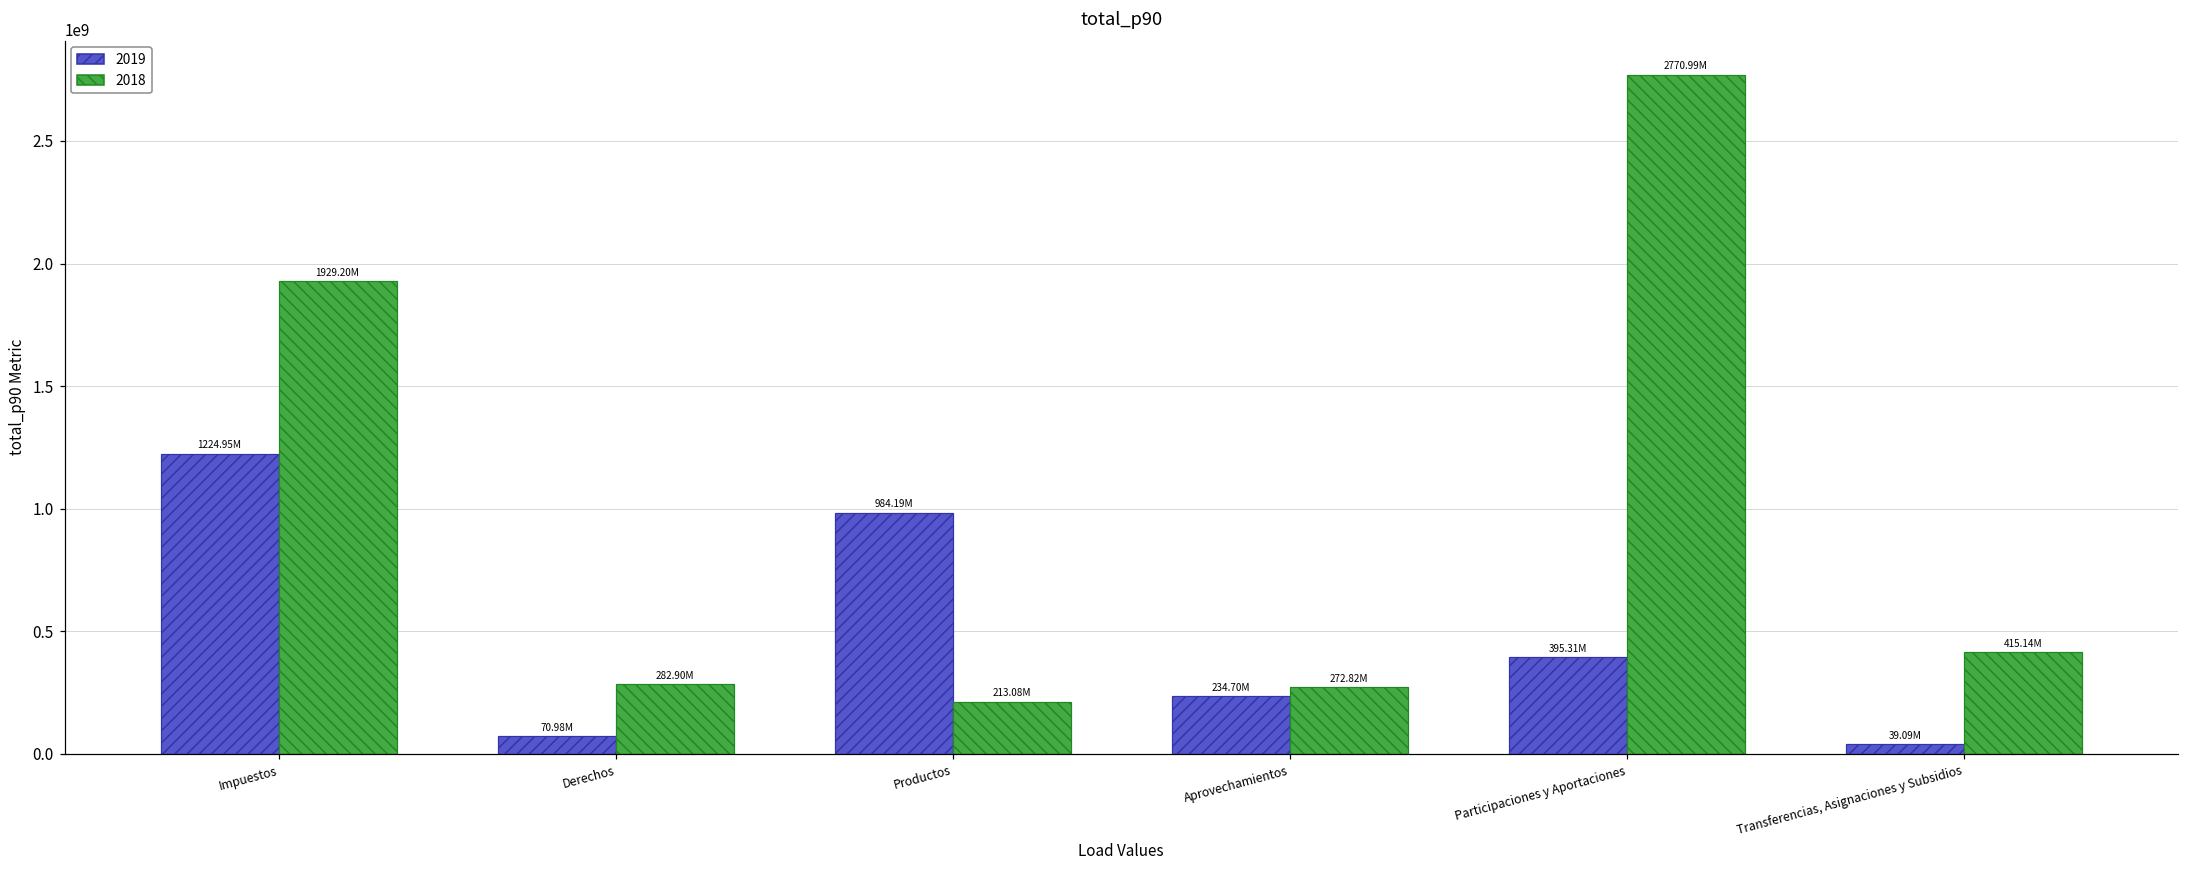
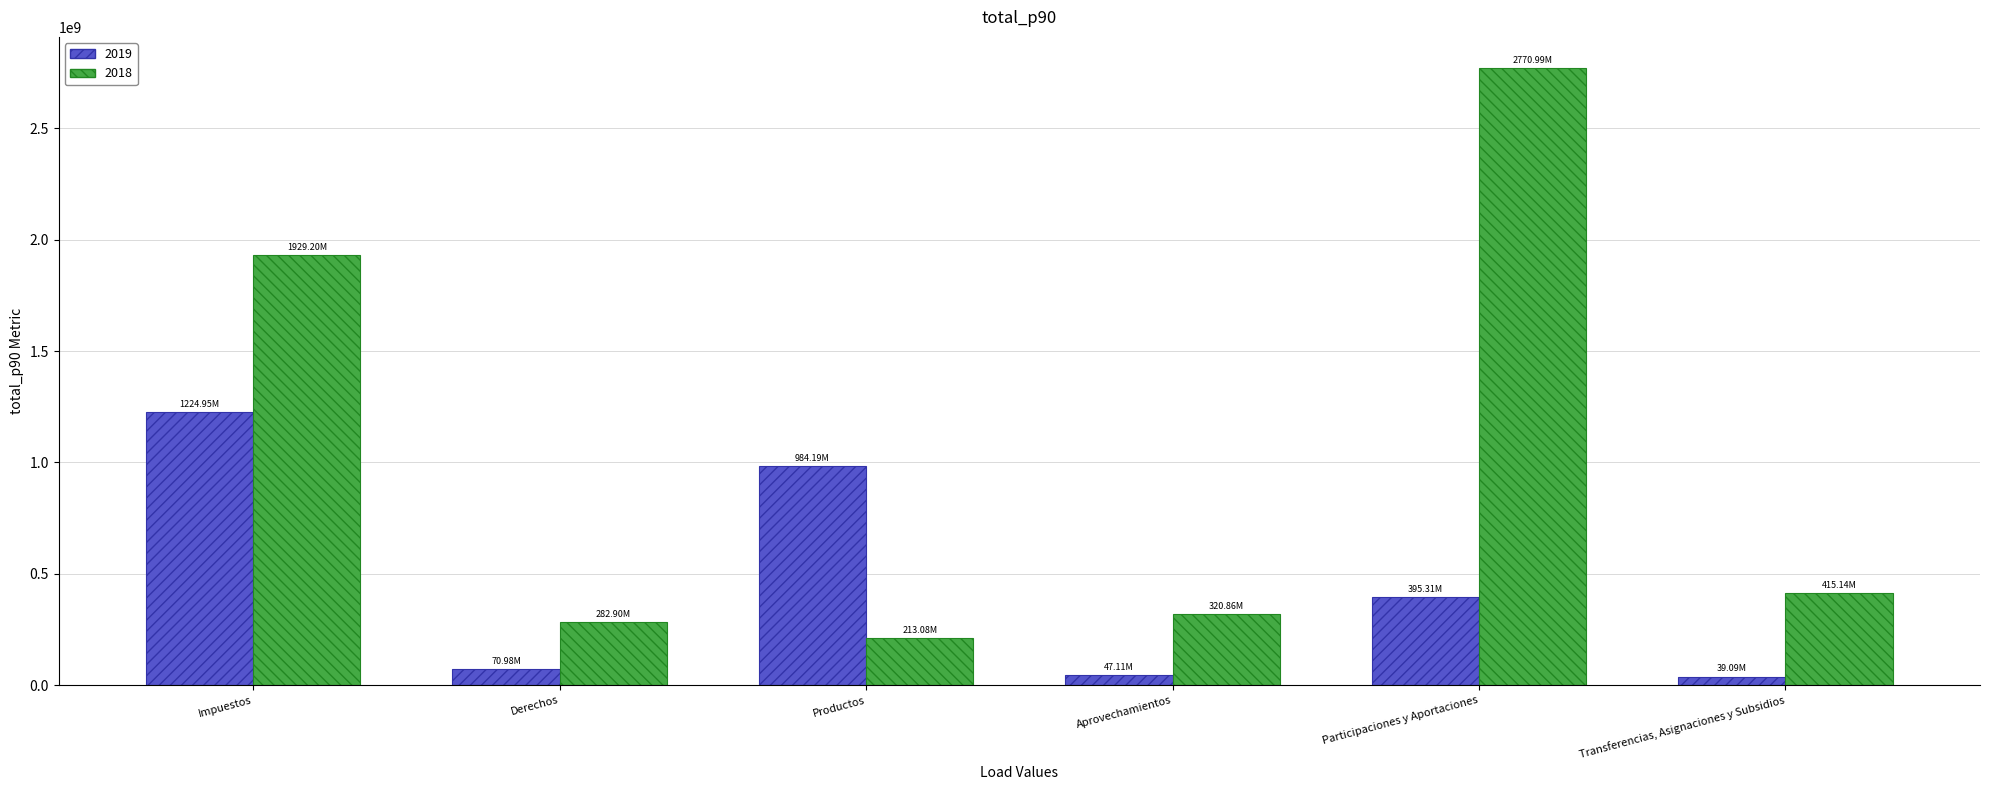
  {
    "2019": {
      "Impuestos": "1224.95M",
      "Derechos": "70.98M",
      "Productos": "984.19M",
-     "Aprovechamientos": "234.70M",
+     "Aprovechamientos": "47.11M",
      "Participaciones y Aportaciones": "395.31M",
      "Transferencias, Asignaciones y Subsidios": "39.09M"
    },
    "2018": {
      "Impuestos": "1929.20M",
      "Derechos": "282.90M",
      "Productos": "213.08M",
-     "Aprovechamientos": "272.82M",
+     "Aprovechamientos": "320.86M",
      "Participaciones y Aportaciones": "2770.99M",
      "Transferencias, Asignaciones y Subsidios": "415.14M"
    }
  }
